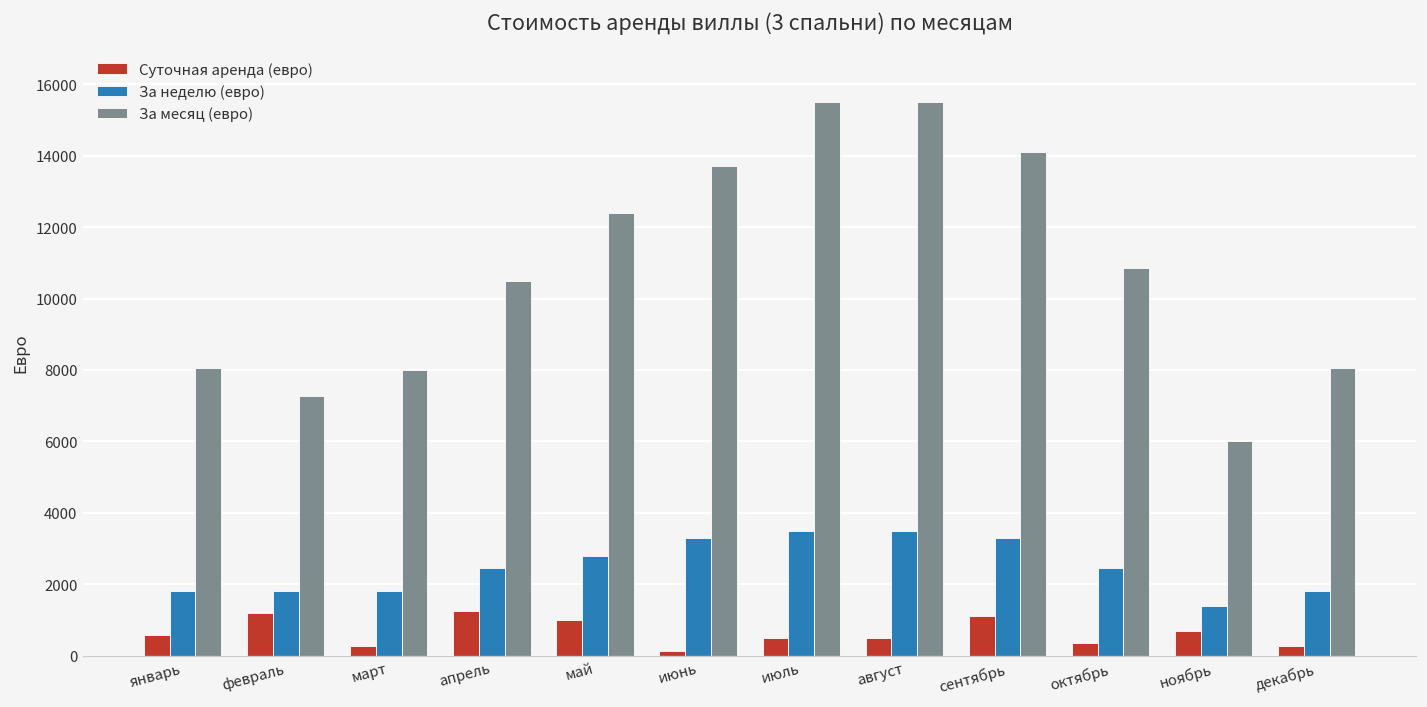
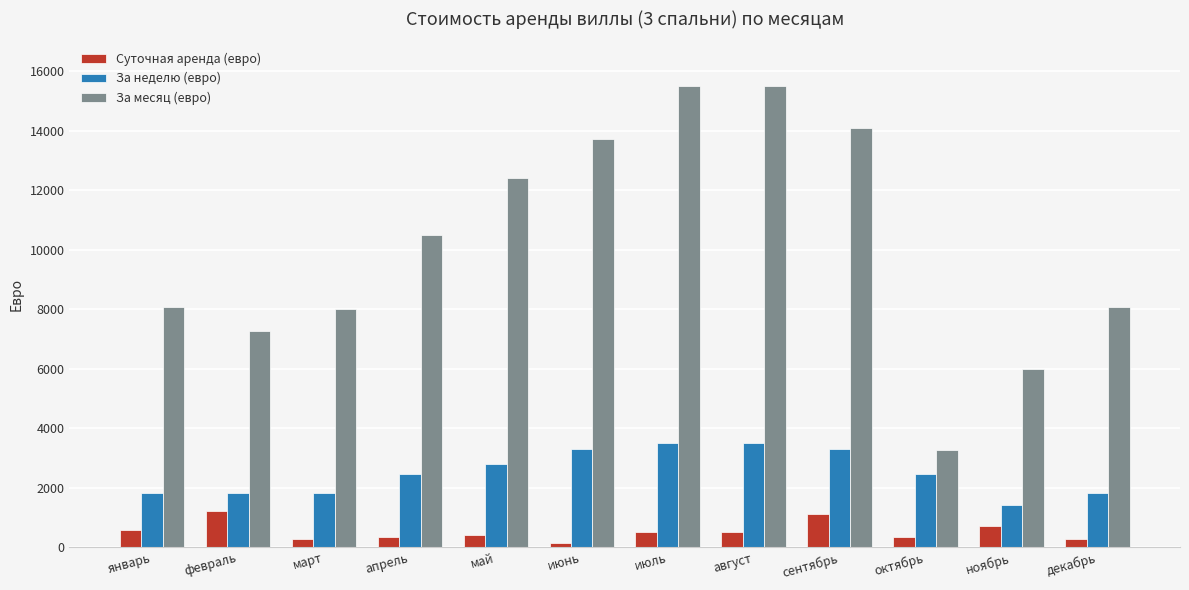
  {
    "Суточная аренда (евро)": {
      "январь": 600,
      "февраль": 1200,
      "март": 300,
-     "апрель": 1200,
-     "май": 1000,
+     "апрель": 400,
+     "май": 400,
      "июнь": 100,
      "июль": 500,
      "август": 500,
      "сентябрь": 1100,
      "октябрь": 400,
      "ноябрь": 700,
      "декабрь": 300
    },
    "За неделю (евро)": {
      "январь": 1800,
      "февраль": 1800,
      "март": 1800,
      "апрель": 2500,
      "май": 2800,
      "июнь": 3300,
      "июль": 3500,
      "август": 3500,
      "сентябрь": 3300,
      "октябрь": 2500,
      "ноябрь": 1400,
      "декабрь": 1800
    },
    "За месяц (евро)": {
      "январь": 8100,
      "февраль": 7300,
      "март": 8000,
      "апрель": 10500,
      "май": 12400,
      "июнь": 13700,
      "июль": 15500,
      "август": 15500,
      "сентябрь": 14100,
-     "октябрь": 10900,
+     "октябрь": 3200,
      "ноябрь": 6000,
      "декабрь": 8100
    }
  }
